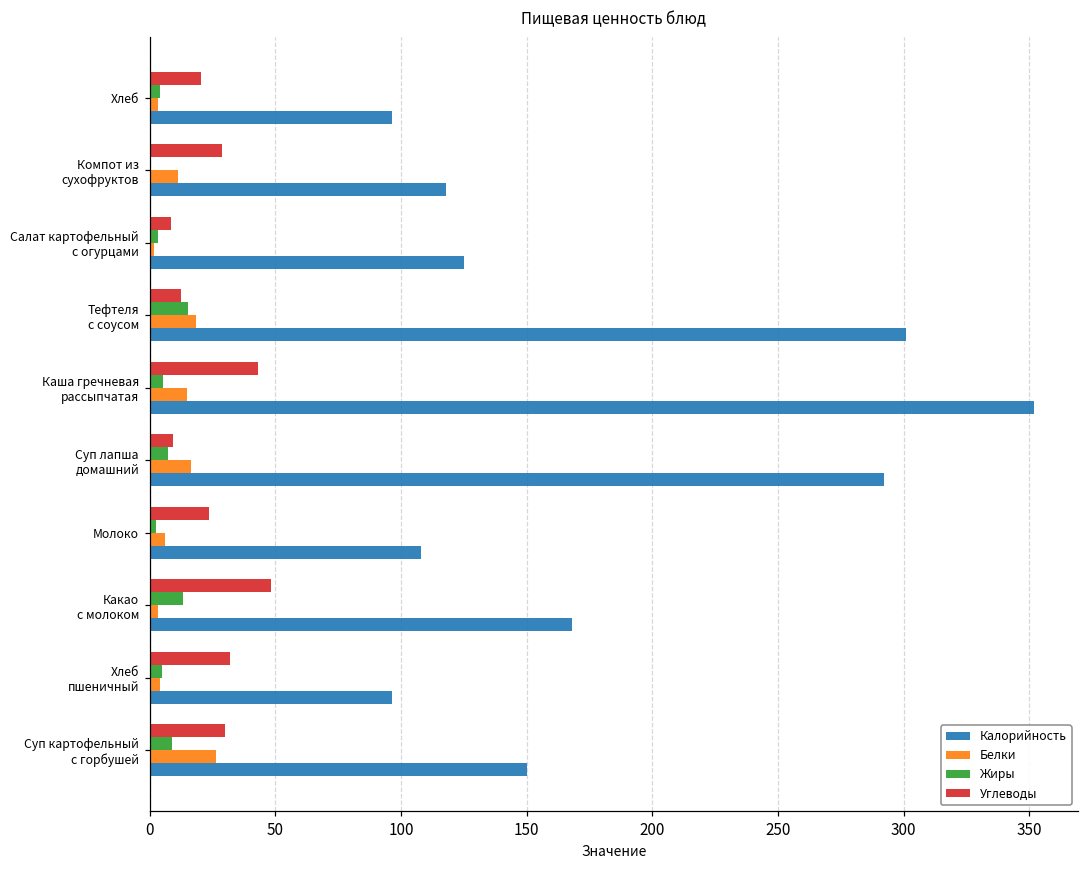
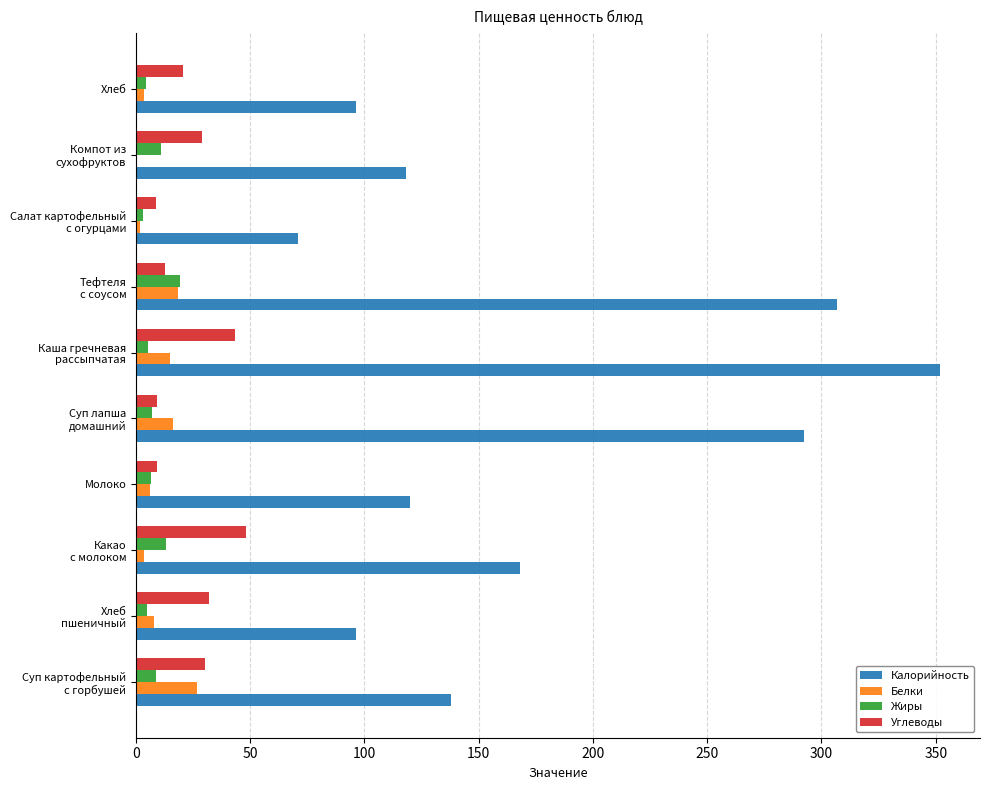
  {
    "Калорийность": {
      "Хлеб": 97,
      "Компот из сухофруктов": 118,
-     "Салат картофельный с огурцами": 125,
-     "Тефтеля с соусом": 301,
+     "Салат картофельный с огурцами": 71,
+     "Тефтеля с соусом": 307,
      "Каша гречневая рассыпчатая": 352,
      "Суп лапша домашний": 292,
-     "Молоко": 108,
+     "Молоко": 120,
      "Какао с молоком": 168,
      "Хлеб пшеничный": 96,
-     "Суп картофельный с горбушей": 150
+     "Суп картофельный с горбушей": 138
    },
    "Белки": {
      "Хлеб": 4,
-     "Компот из сухофруктов": 12,
+     "Компот из сухофруктов": 1,
      "Салат картофельный с огурцами": 2,
      "Тефтеля с соусом": 19,
      "Каша гречневая рассыпчатая": 15,
      "Суп лапша домашний": 16,
      "Молоко": 6,
      "Какао с молоком": 4,
-     "Хлеб пшеничный": 4,
+     "Хлеб пшеничный": 8,
      "Суп картофельный с горбушей": 27
    },
    "Жиры": {
      "Хлеб": 4,
-     "Компот из сухофруктов": 0,
+     "Компот из сухофруктов": 11,
      "Салат картофельный с огурцами": 3,
-     "Тефтеля с соусом": 15,
+     "Тефтеля с соусом": 19,
      "Каша гречневая рассыпчатая": 5,
      "Суп лапша домашний": 7,
-     "Молоко": 3,
+     "Молоко": 6,
      "Какао с молоком": 13,
      "Хлеб пшеничный": 5,
      "Суп картофельный с горбушей": 9
    },
    "Углеводы": {
      "Хлеб": 21,
      "Компот из сухофруктов": 29,
      "Салат картофельный с огурцами": 9,
      "Тефтеля с соусом": 13,
      "Каша гречневая рассыпчатая": 43,
      "Суп лапша домашний": 9,
-     "Молоко": 24,
+     "Молоко": 9,
      "Какао с молоком": 48,
      "Хлеб пшеничный": 32,
      "Суп картофельный с горбушей": 30
    }
  }
